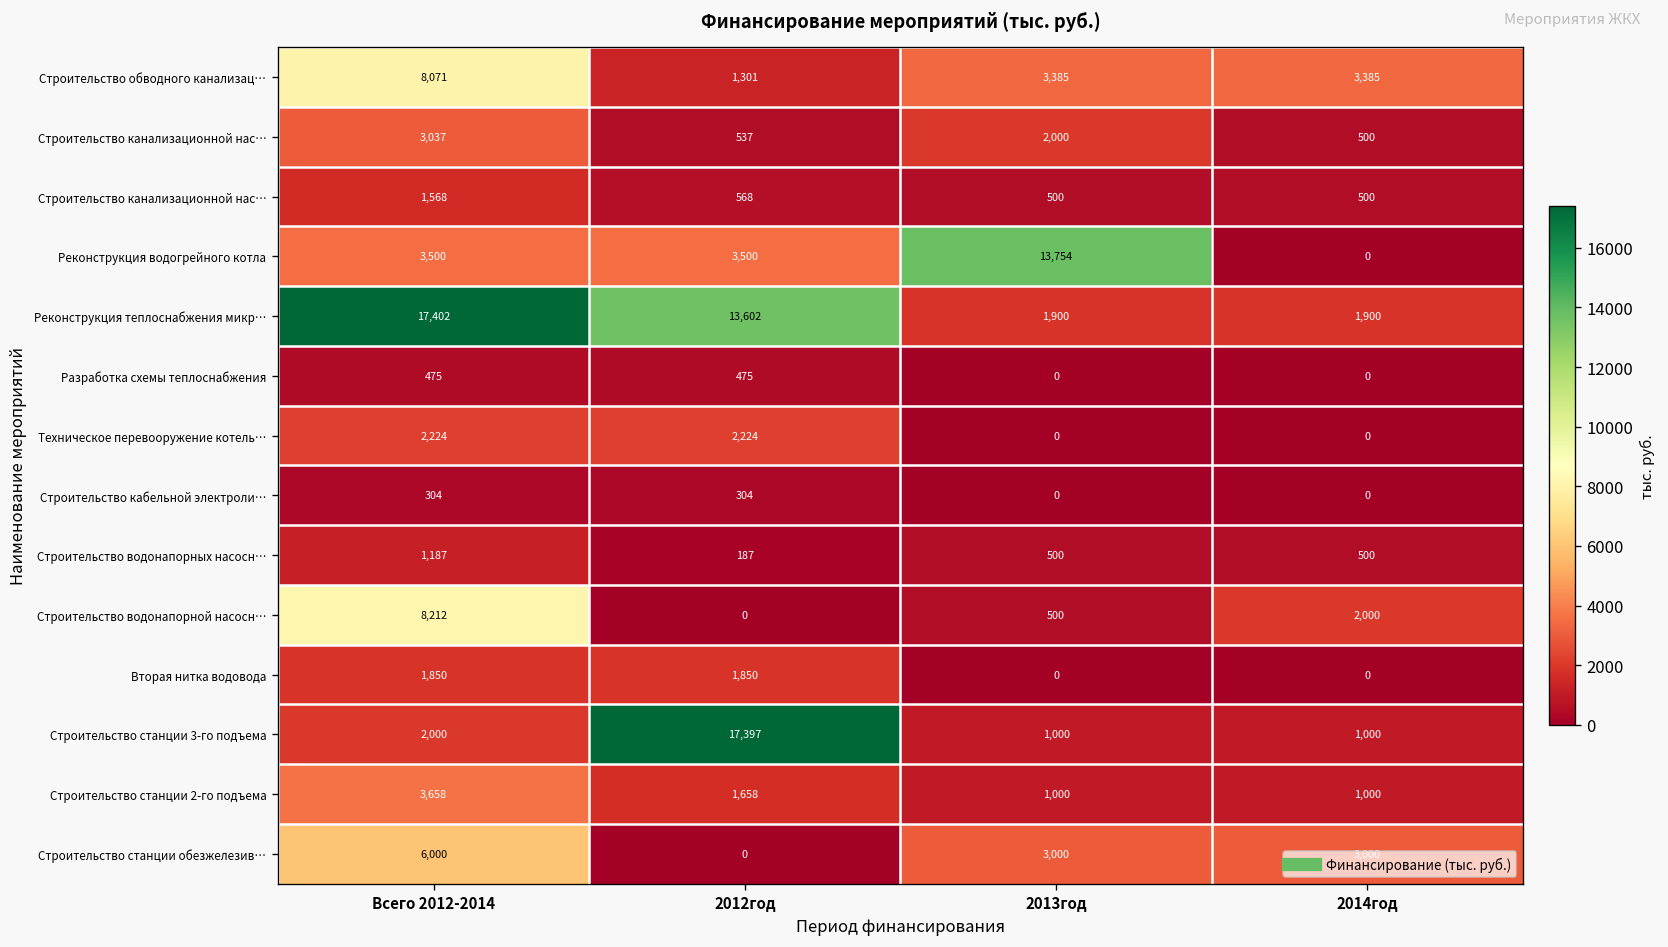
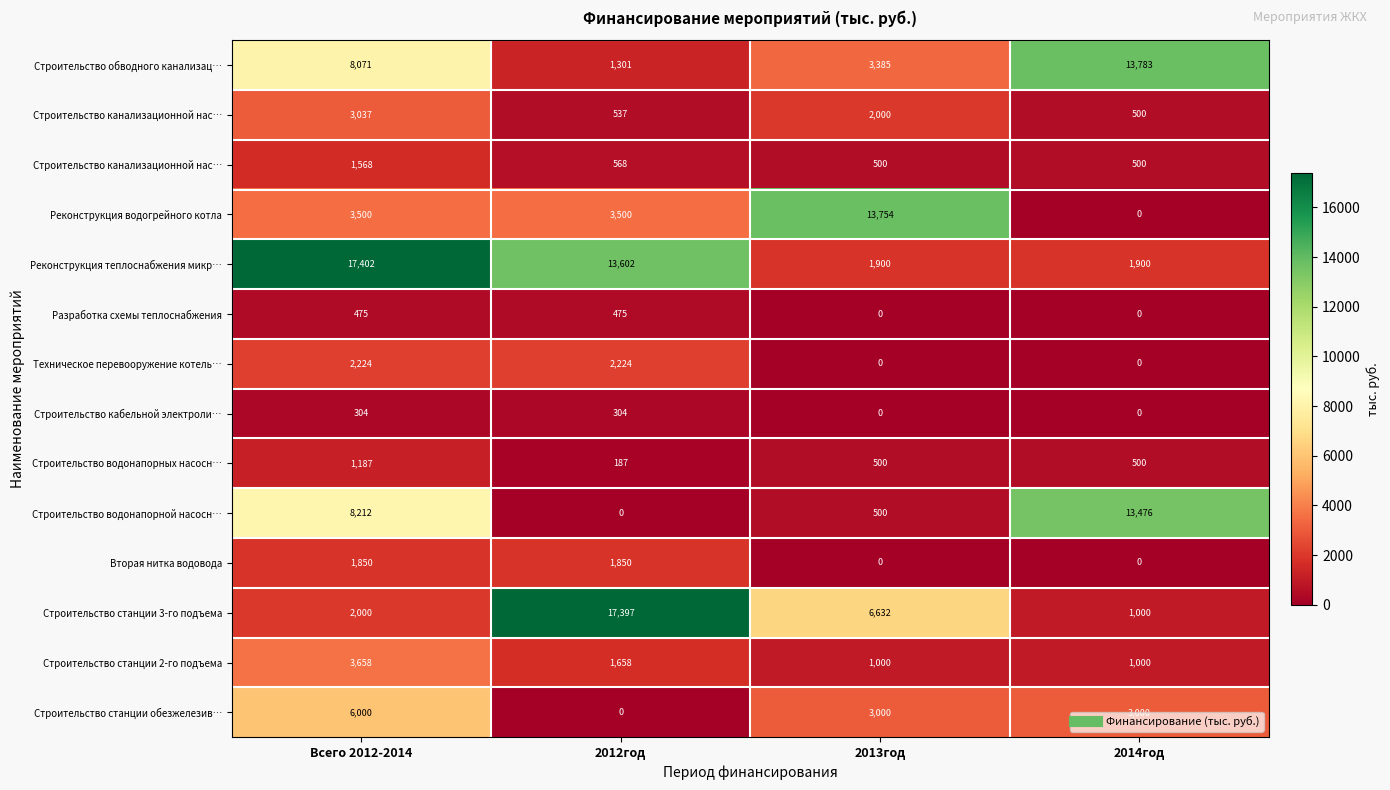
  {
    "Строительство обводного канализац…": {
      "Всего 2012-2014": "8,071",
      "2012год": "1,301",
      "2013год": "3,385",
-     "2014год": "3,385"
+     "2014год": "13,783"
    },
    "Реконструкция водогрейного котла": {
      "Всего 2012-2014": "3,500",
      "2012год": "3,500",
      "2013год": "13,754",
      "2014год": "0"
    },
    "Реконструкция теплоснабжения микр…": {
      "Всего 2012-2014": "17,402",
      "2012год": "13,602",
      "2013год": "1,900",
      "2014год": "1,900"
    },
    "Разработка схемы теплоснабжения": {
      "Всего 2012-2014": "475",
      "2012год": "475",
      "2013год": "0",
      "2014год": "0"
    },
    "Техническое перевооружение котель…": {
      "Всего 2012-2014": "2,224",
      "2012год": "2,224",
      "2013год": "0",
      "2014год": "0"
    },
    "Строительство кабельной электроли…": {
      "Всего 2012-2014": "304",
      "2012год": "304",
      "2013год": "0",
      "2014год": "0"
    },
    "Строительство водонапорных насосн…": {
      "Всего 2012-2014": "1,187",
      "2012год": "187",
      "2013год": "500",
      "2014год": "500"
    },
    "Строительство водонапорной насосн…": {
      "Всего 2012-2014": "8,212",
      "2012год": "0",
      "2013год": "500",
-     "2014год": "2,000"
+     "2014год": "13,476"
    },
    "Вторая нитка водовода": {
      "Всего 2012-2014": "1,850",
      "2012год": "1,850",
      "2013год": "0",
      "2014год": "0"
    },
    "Строительство станции 3-го подъема": {
      "Всего 2012-2014": "2,000",
      "2012год": "17,397",
-     "2013год": "1,000",
+     "2013год": "6,632",
      "2014год": "1,000"
    },
    "Строительство станции 2-го подъема": {
      "Всего 2012-2014": "3,658",
      "2012год": "1,658",
      "2013год": "1,000",
      "2014год": "1,000"
    },
    "Строительство станции обезжелезив…": {
      "Всего 2012-2014": "6,000",
      "2012год": "0",
      "2013год": "3,000"
    }
  }
